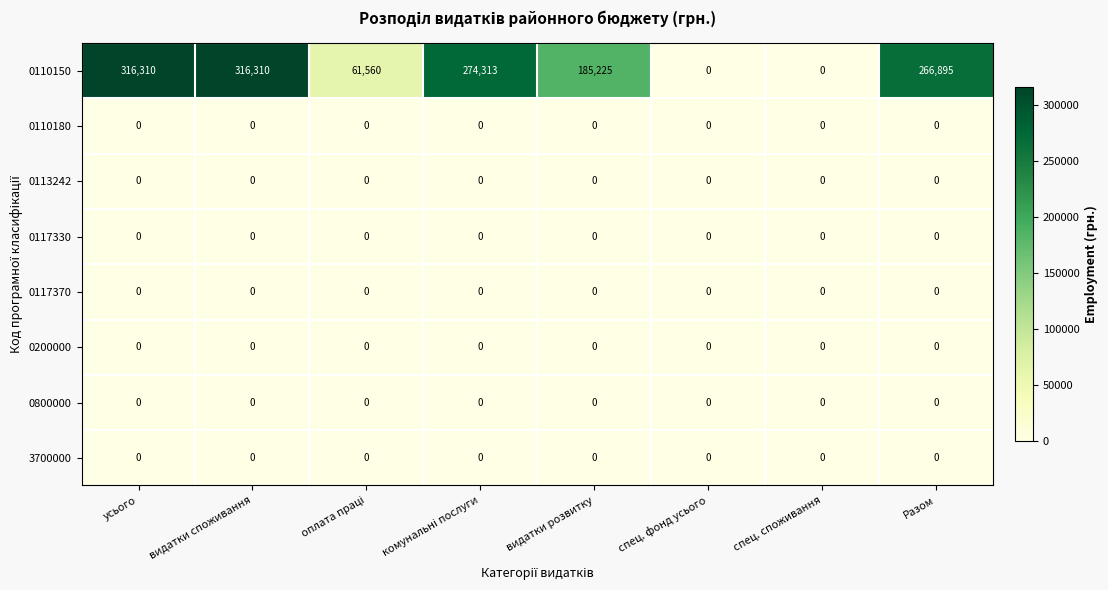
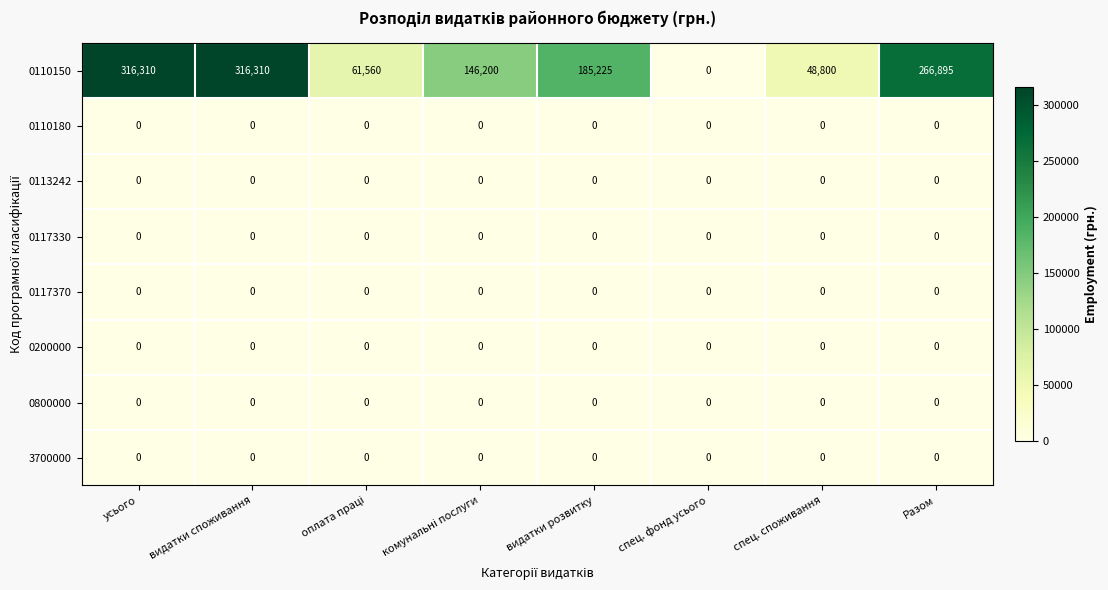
  {
    "0110150": {
      "усього": "316,310",
      "видатки споживання": "316,310",
      "оплата праці": "61,560",
-     "комунальні послуги": "274,313",
+     "комунальні послуги": "146,200",
      "видатки розвитку": "185,225",
      "спец. фонд усього": "0",
-     "спец. споживання": "0",
+     "спец. споживання": "48,800",
      "Разом": "266,895"
    },
    "0110180": {
      "усього": "0",
      "видатки споживання": "0",
      "оплата праці": "0",
      "комунальні послуги": "0",
      "видатки розвитку": "0",
      "спец. фонд усього": "0",
      "спец. споживання": "0",
      "Разом": "0"
    },
    "0113242": {
      "усього": "0",
      "видатки споживання": "0",
      "оплата праці": "0",
      "комунальні послуги": "0",
      "видатки розвитку": "0",
      "спец. фонд усього": "0",
      "спец. споживання": "0",
      "Разом": "0"
    },
    "0117330": {
      "усього": "0",
      "видатки споживання": "0",
      "оплата праці": "0",
      "комунальні послуги": "0",
      "видатки розвитку": "0",
      "спец. фонд усього": "0",
      "спец. споживання": "0",
      "Разом": "0"
    },
    "0117370": {
      "усього": "0",
      "видатки споживання": "0",
      "оплата праці": "0",
      "комунальні послуги": "0",
      "видатки розвитку": "0",
      "спец. фонд усього": "0",
      "спец. споживання": "0",
      "Разом": "0"
    },
    "0200000": {
      "усього": "0",
      "видатки споживання": "0",
      "оплата праці": "0",
      "комунальні послуги": "0",
      "видатки розвитку": "0",
      "спец. фонд усього": "0",
      "спец. споживання": "0",
      "Разом": "0"
    },
    "0800000": {
      "усього": "0",
      "видатки споживання": "0",
      "оплата праці": "0",
      "комунальні послуги": "0",
      "видатки розвитку": "0",
      "спец. фонд усього": "0",
      "спец. споживання": "0",
      "Разом": "0"
    },
    "3700000": {
      "усього": "0",
      "видатки споживання": "0",
      "оплата праці": "0",
      "комунальні послуги": "0",
      "видатки розвитку": "0",
      "спец. фонд усього": "0",
      "спец. споживання": "0",
      "Разом": "0"
    }
  }
